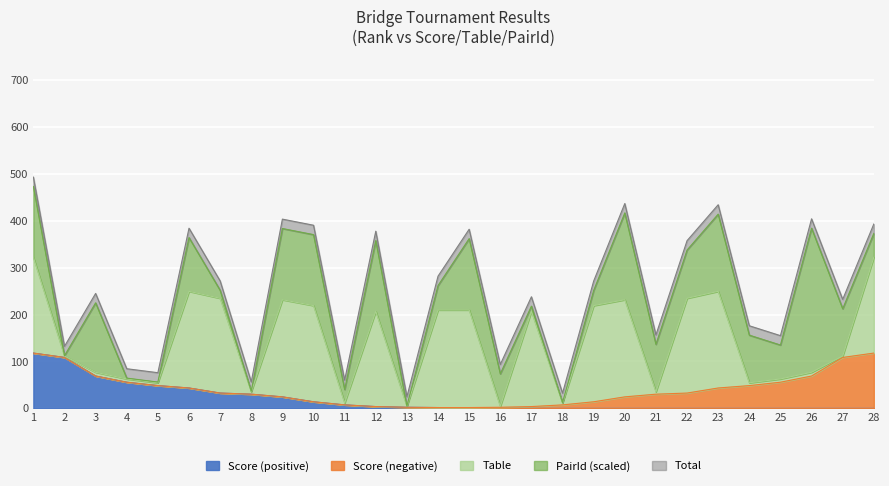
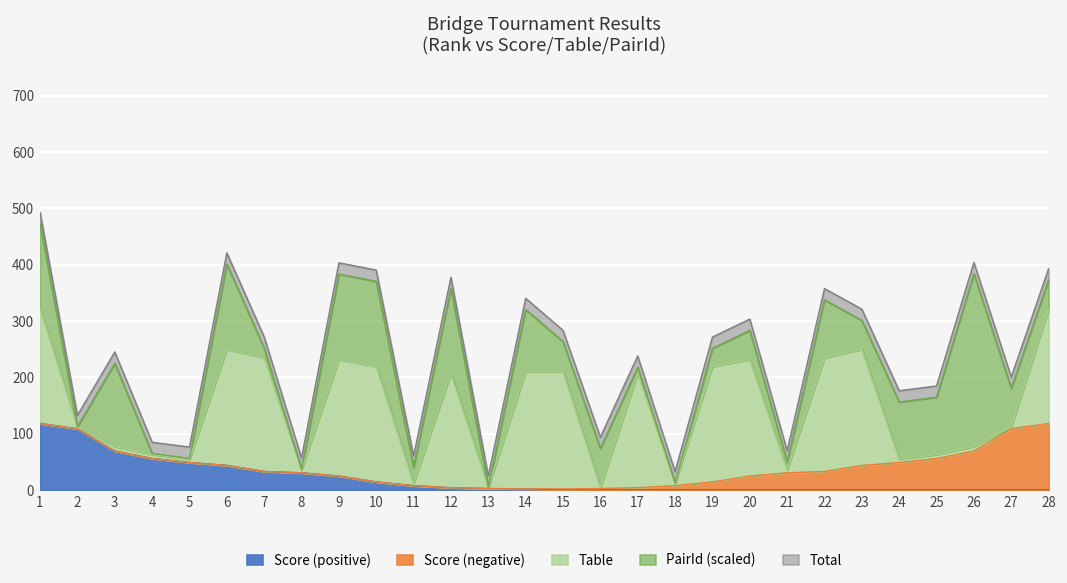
  {
    "Score (positive)": {
      "18": 0,
      "19": 0,
      "20": 0,
      "21": 0,
      "22": 0,
      "23": 0,
      "24": 0,
      "25": 0,
      "26": 0,
      "27": 0,
      "28": 0
    },
    "Score (negative)": {
      "19": 10,
      "20": 20,
      "22": 30,
      "23": 40,
      "24": 50,
      "25": 60,
      "26": 70,
      "28": 120
    },
    "PairId (scaled)": {
      "1": 150,
      "3": 150,
-     "6": 110,
+     "6": 150,
      "7": 20,
      "9": 150,
      "10": 150,
      "11": 30,
      "12": 150,
-     "14": 50,
-     "15": 150,
+     "14": 110,
+     "15": 50,
      "16": 70,
      "17": 10,
      "19": 30,
-     "20": 190,
-     "21": 100,
+     "20": 50,
+     "21": 10,
      "22": 100,
-     "23": 160,
+     "23": 50,
      "24": 100,
-     "25": 70,
+     "25": 100,
      "26": 310,
-     "27": 100,
+     "27": 70,
      "28": 50
    }
  }
